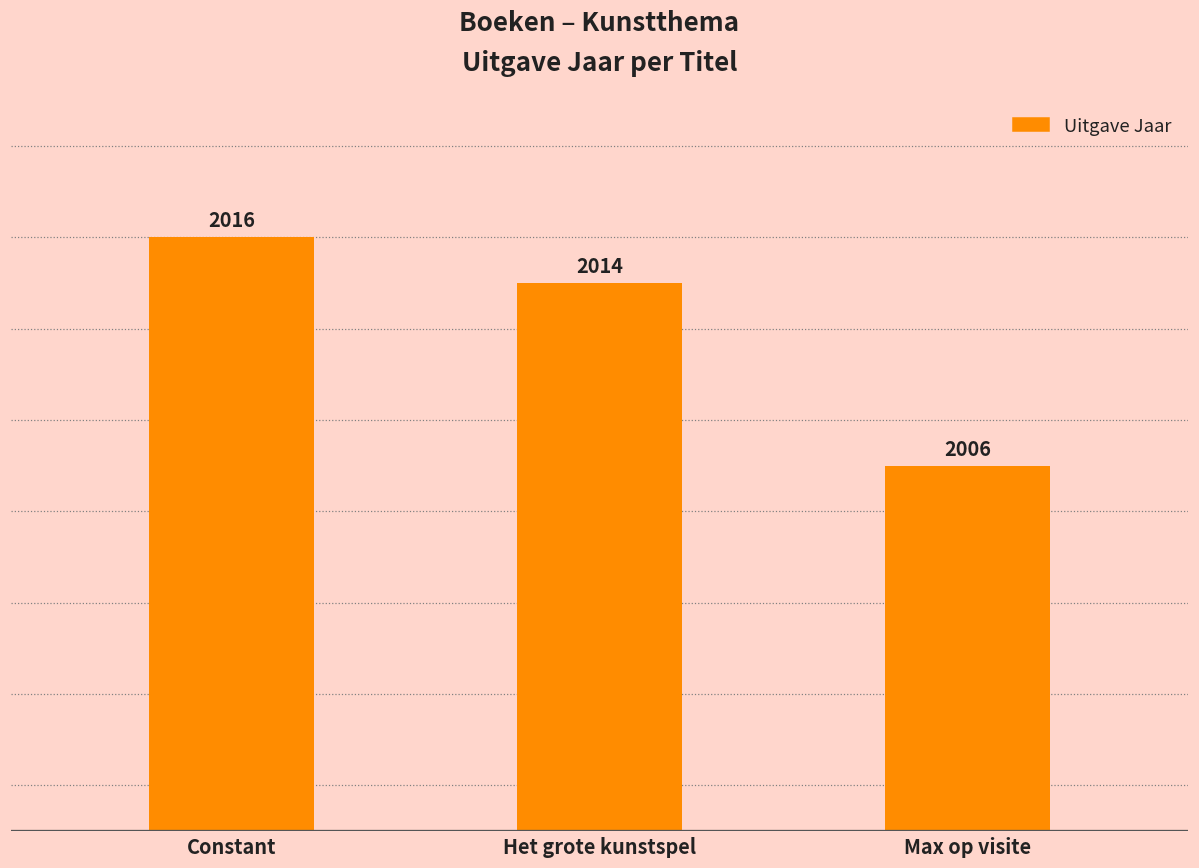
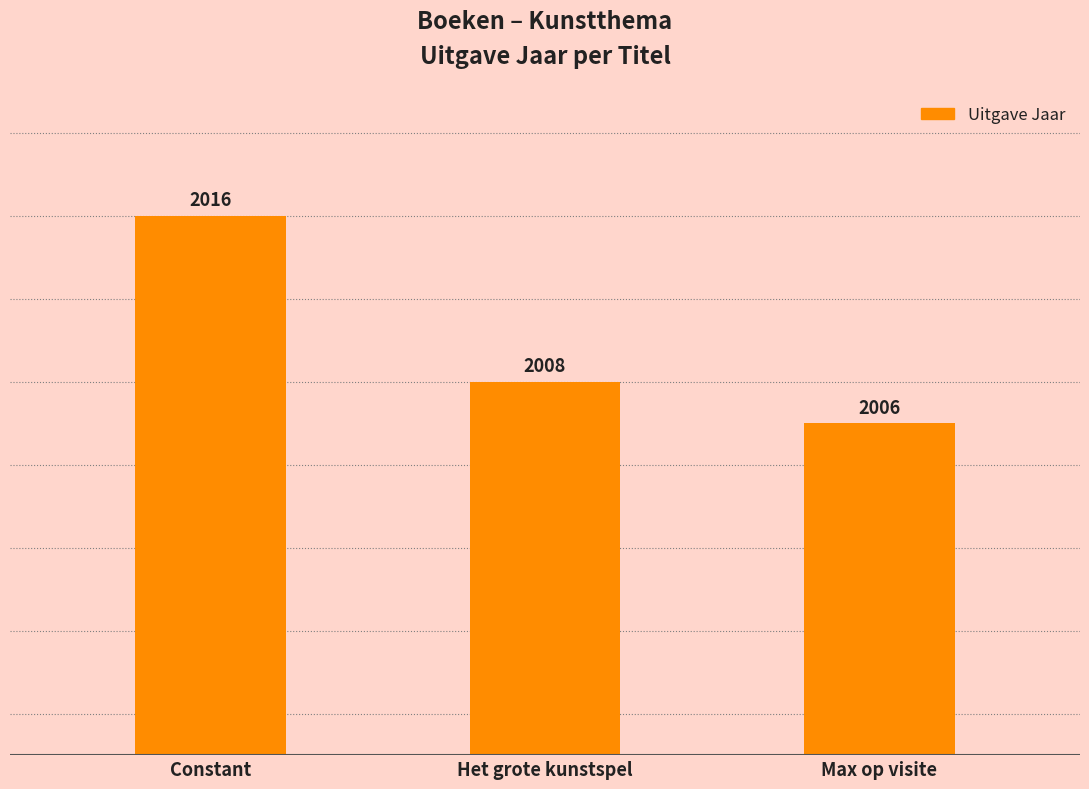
  {
    "Constant": 2016,
-   "Het grote kunstspel": 2014,
+   "Het grote kunstspel": 2008,
    "Max op visite": 2006
  }
